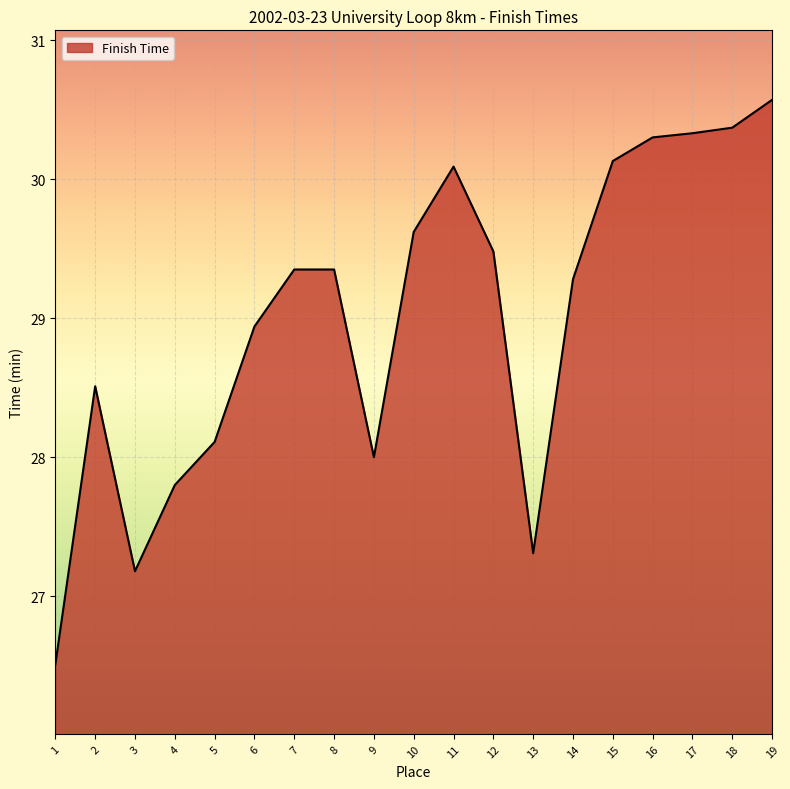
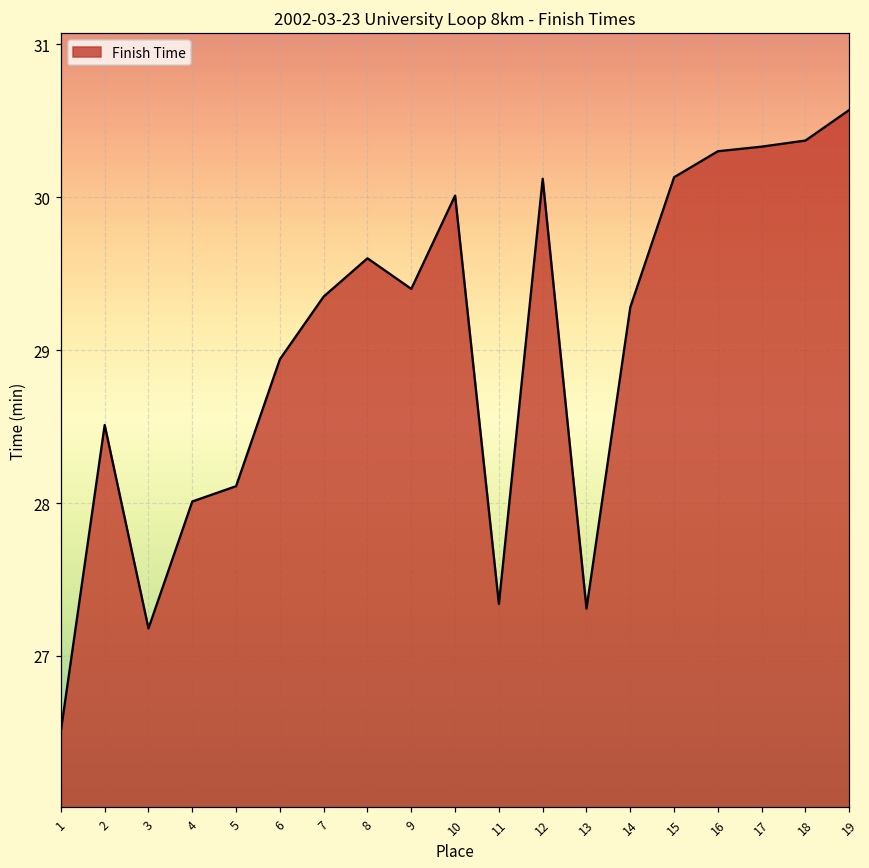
  {
    "1": 26.51,
    "2": 28.51,
    "3": 27.18,
-   "4": 27.80,
+   "4": 28.01,
    "5": 28.11,
    "6": 28.94,
    "7": 29.35,
-   "8": 29.35,
-   "9": 28.0,
-   "10": 29.62,
-   "11": 30.09,
-   "12": 29.48,
+   "8": 29.60,
+   "9": 29.4,
+   "10": 30.01,
+   "11": 27.34,
+   "12": 30.12,
    "13": 27.31,
    "14": 29.28,
    "15": 30.13,
    "16": 30.30,
    "17": 30.33,
    "18": 30.37,
    "19": 30.57
  }
